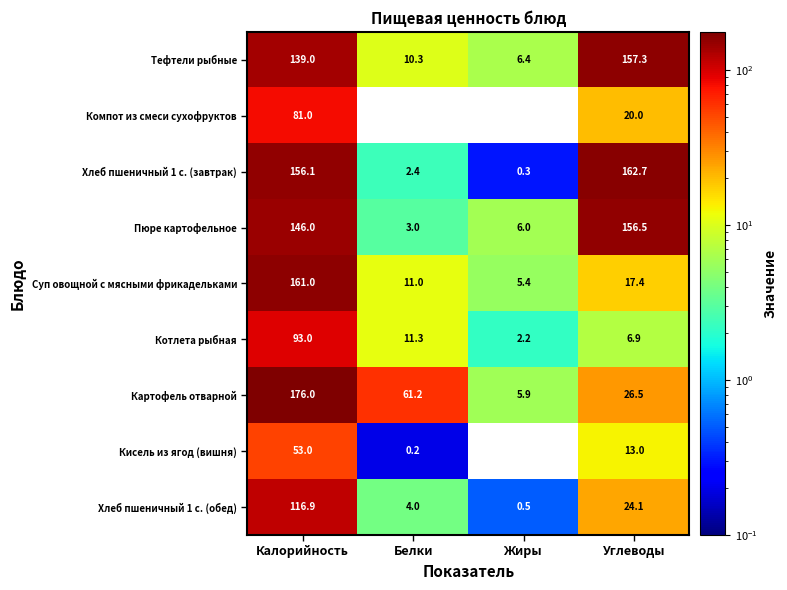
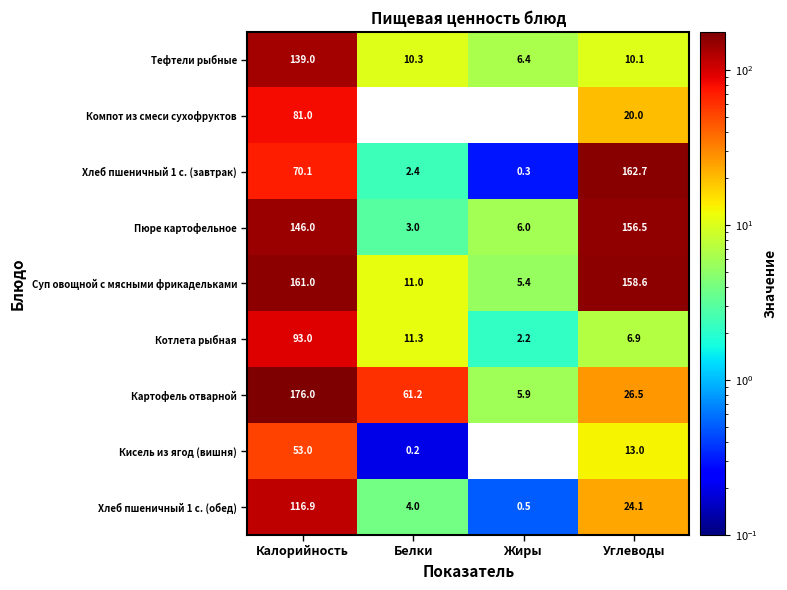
  {
    "Тефтели рыбные": {
      "Калорийность": 139.0,
      "Белки": 10.3,
      "Жиры": 6.4,
-     "Углеводы": 157.3
+     "Углеводы": 10.1
    },
    "Компот из смеси сухофруктов": {
      "Калорийность": 81.0,
      "Углеводы": 20.0
    },
    "Хлеб пшеничный 1 с. (завтрак)": {
-     "Калорийность": 156.1,
+     "Калорийность": 70.1,
      "Белки": 2.4,
      "Жиры": 0.3,
      "Углеводы": 162.7
    },
    "Пюре картофельное": {
      "Калорийность": 146.0,
      "Белки": 3.0,
      "Жиры": 6.0,
      "Углеводы": 156.5
    },
    "Суп овощной с мясными фрикадельками": {
      "Калорийность": 161.0,
      "Белки": 11.0,
      "Жиры": 5.4,
-     "Углеводы": 17.4
+     "Углеводы": 158.6
    },
    "Котлета рыбная": {
      "Калорийность": 93.0,
      "Белки": 11.3,
      "Жиры": 2.2,
      "Углеводы": 6.9
    },
    "Картофель отварной": {
      "Калорийность": 176.0,
      "Белки": 61.2,
      "Жиры": 5.9,
      "Углеводы": 26.5
    },
    "Кисель из ягод (вишня)": {
      "Калорийность": 53.0,
      "Белки": 0.2,
      "Углеводы": 13.0
    },
    "Хлеб пшеничный 1 с. (обед)": {
      "Калорийность": 116.9,
      "Белки": 4.0,
      "Жиры": 0.5,
      "Углеводы": 24.1
    }
  }
